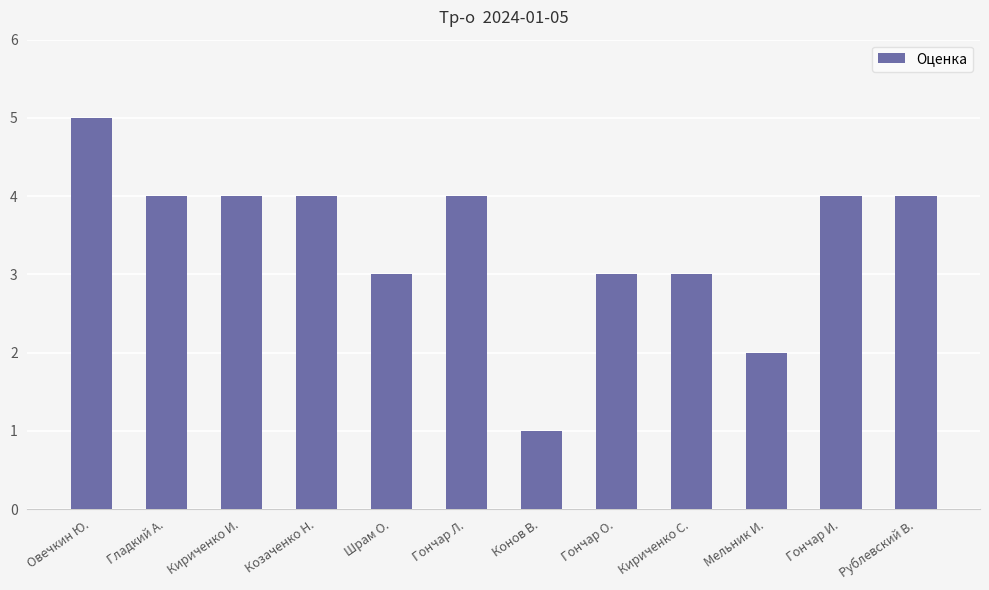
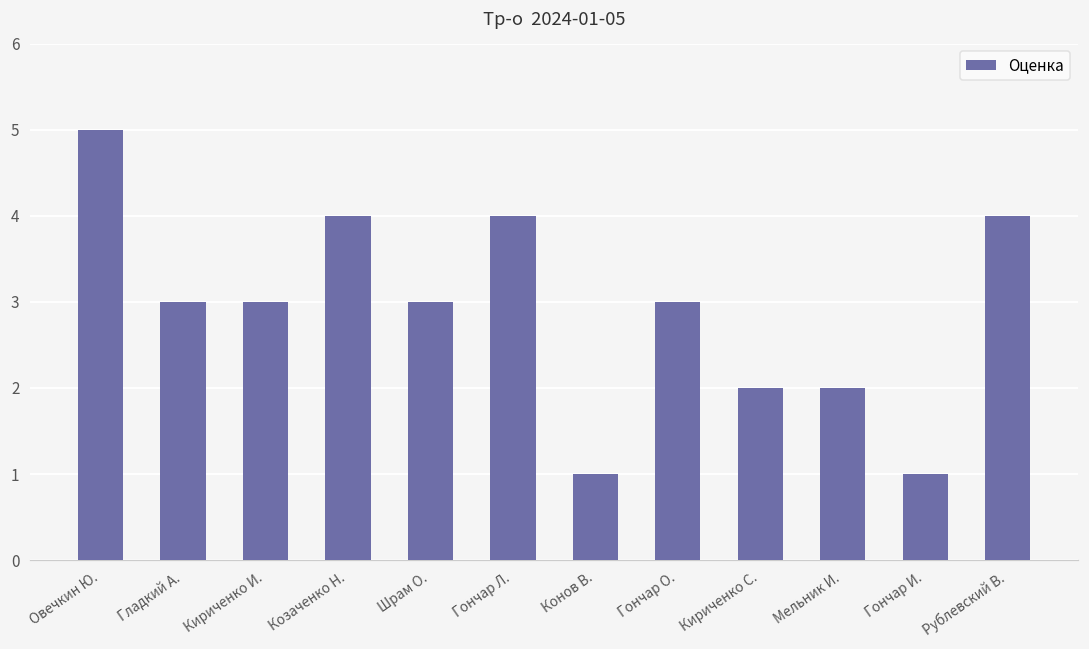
  {
    "Овечкин Ю.": 5,
-   "Гладкий А.": 4,
-   "Кириченко И.": 4,
+   "Гладкий А.": 3,
+   "Кириченко И.": 3,
    "Козаченко Н.": 4,
    "Шрам О.": 3,
    "Гончар Л.": 4,
    "Конов В.": 1,
    "Гончар О.": 3,
-   "Кириченко С.": 3,
+   "Кириченко С.": 2,
    "Мельник И.": 2,
-   "Гончар И.": 4,
+   "Гончар И.": 1,
    "Рублевский В.": 4
  }
